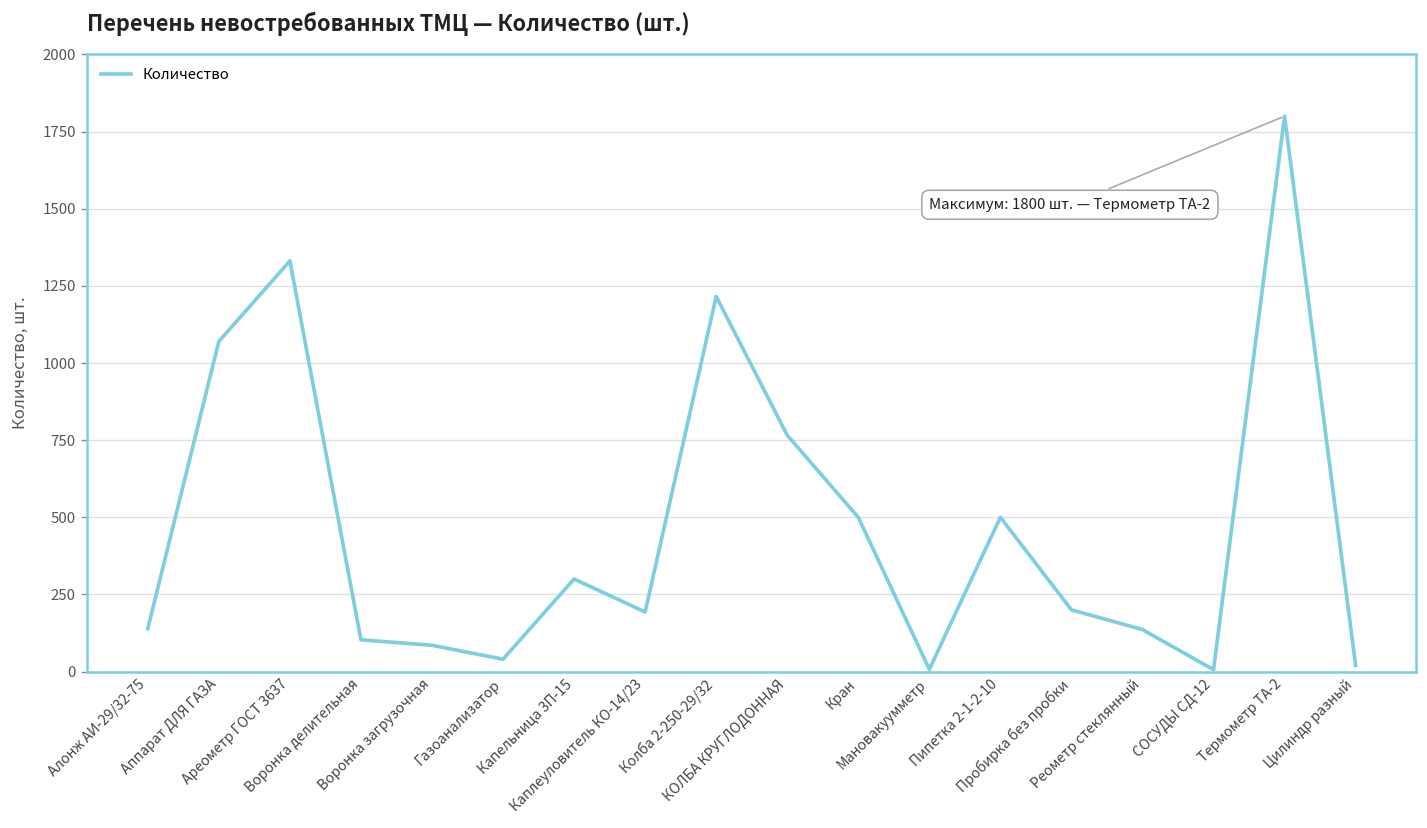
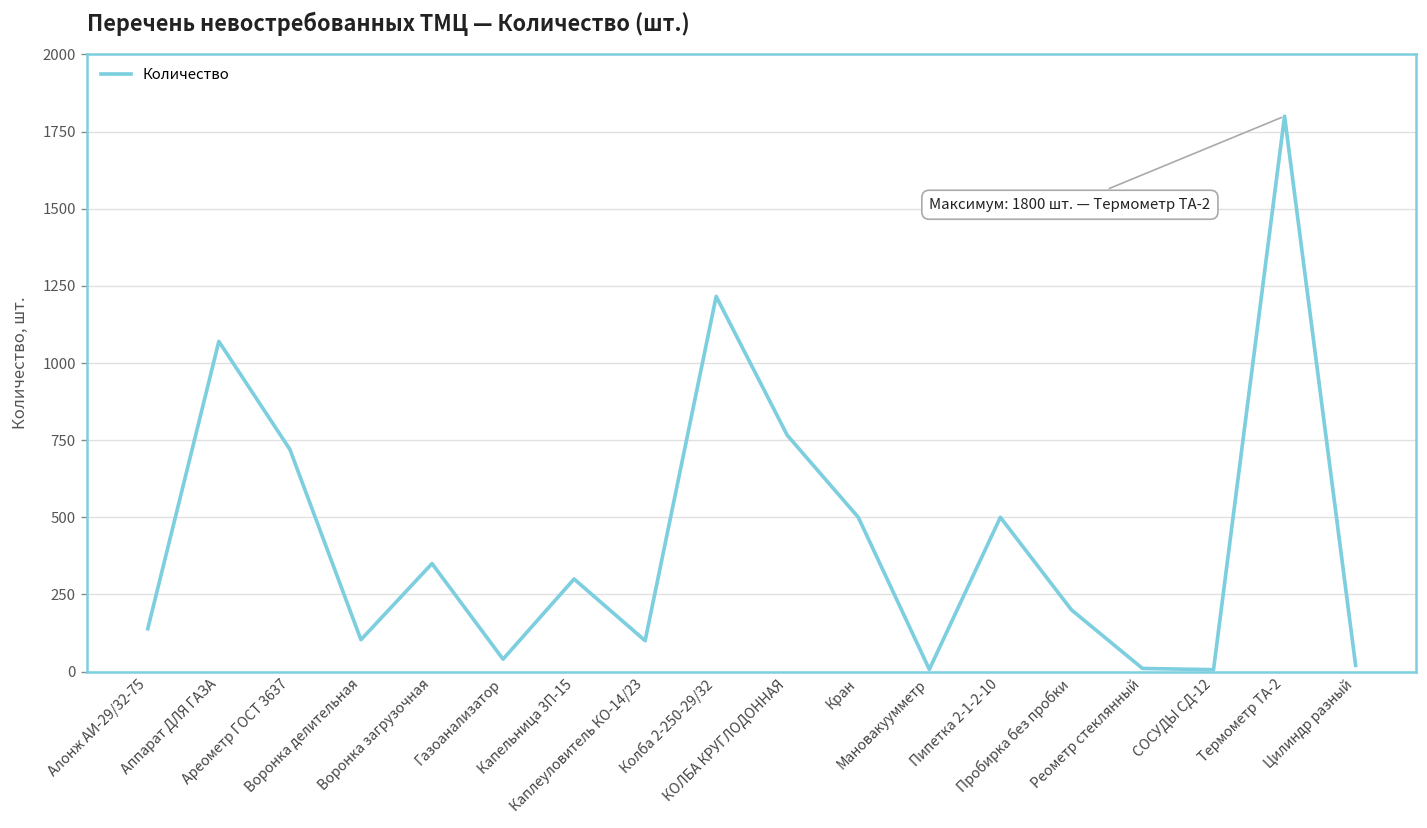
  {
    "Алонж АИ-29/32-75": 140,
    "Аппарат ДЛЯ ГАЗА": 1070,
-   "Ареометр ГОСТ 3637": 1330,
+   "Ареометр ГОСТ 3637": 720,
    "Воронка делительная": 100,
-   "Воронка загрузочная": 90,
+   "Воронка загрузочная": 350,
    "Газоанализатор": 40,
    "Капельница 3П-15": 300,
-   "Каплеуловитель КО-14/23": 190,
+   "Каплеуловитель КО-14/23": 100,
    "Колба 2-250-29/32": 1220,
    "КОЛБА КРУГЛОДОННАЯ": 770,
    "Кран": 500,
    "Мановакуумметр": 10,
    "Пипетка 2-1-2-10": 500,
    "Пробирка без пробки": 200,
-   "Реометр стеклянный": 140,
+   "Реометр стеклянный": 10,
    "СОСУДЫ СД-12": 10,
    "Цилиндр разный": 20
  }
